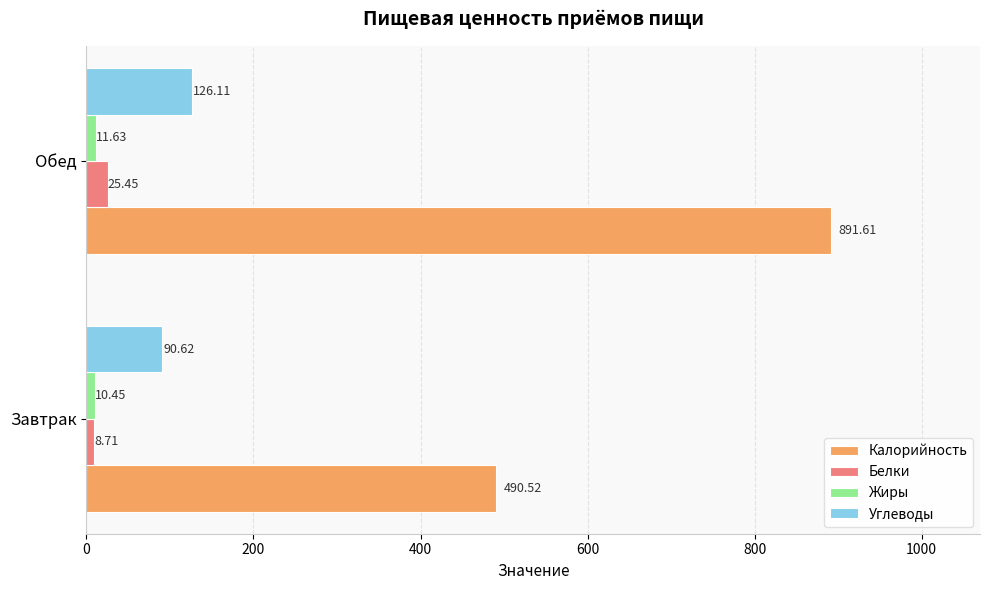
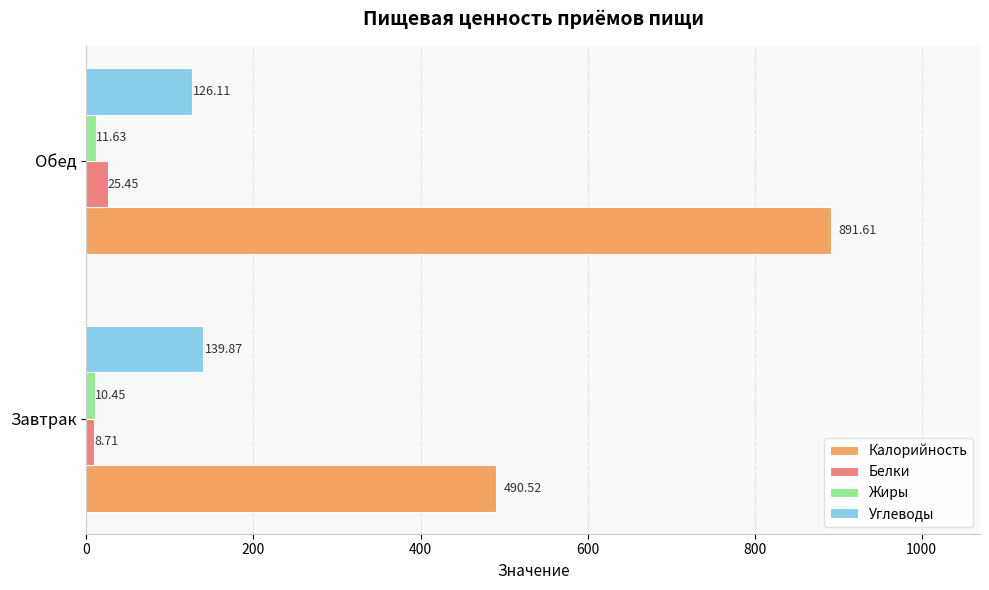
  {
    "Жиры": {
      "Обед": 11.63,
      "Завтрак": 10.45
    },
    "Углеводы": {
      "Обед": 126.11,
-     "Завтрак": 90.62
+     "Завтрак": 139.87
    }
  }
